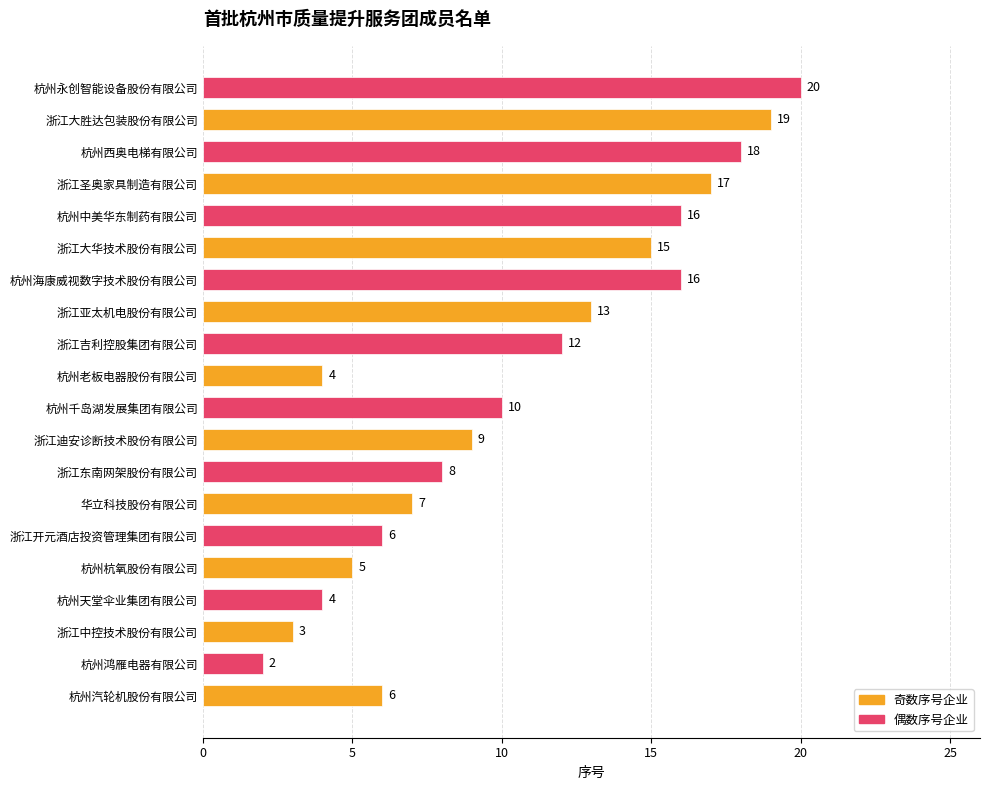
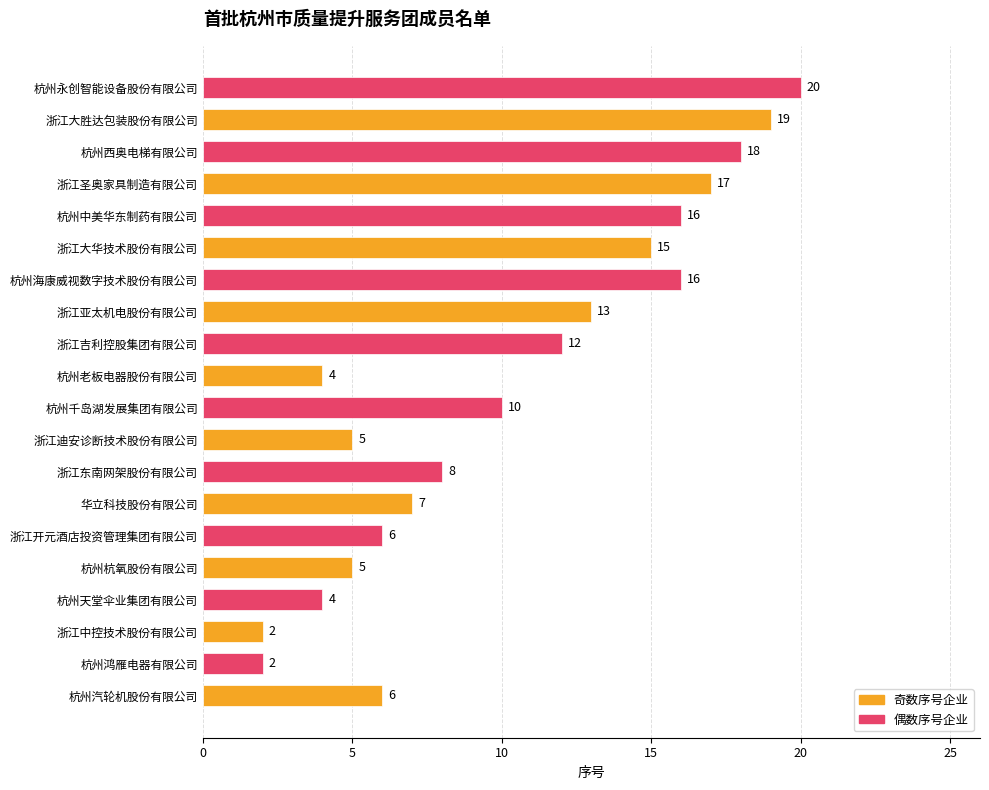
  {
    "杭州永创智能设备股份有限公司": 20,
    "浙江大胜达包装股份有限公司": 19,
    "杭州西奥电梯有限公司": 18,
    "浙江圣奥家具制造有限公司": 17,
    "杭州中美华东制药有限公司": 16,
    "浙江大华技术股份有限公司": 15,
    "杭州海康威视数字技术股份有限公司": 16,
    "浙江亚太机电股份有限公司": 13,
    "浙江吉利控股集团有限公司": 12,
    "杭州老板电器股份有限公司": 4,
    "杭州千岛湖发展集团有限公司": 10,
-   "浙江迪安诊断技术股份有限公司": 9,
+   "浙江迪安诊断技术股份有限公司": 5,
    "浙江东南网架股份有限公司": 8,
    "华立科技股份有限公司": 7,
    "浙江开元酒店投资管理集团有限公司": 6,
    "杭州杭氧股份有限公司": 5,
    "杭州天堂伞业集团有限公司": 4,
-   "浙江中控技术股份有限公司": 3,
+   "浙江中控技术股份有限公司": 2,
    "杭州鸿雁电器有限公司": 2,
    "杭州汽轮机股份有限公司": 6
  }
